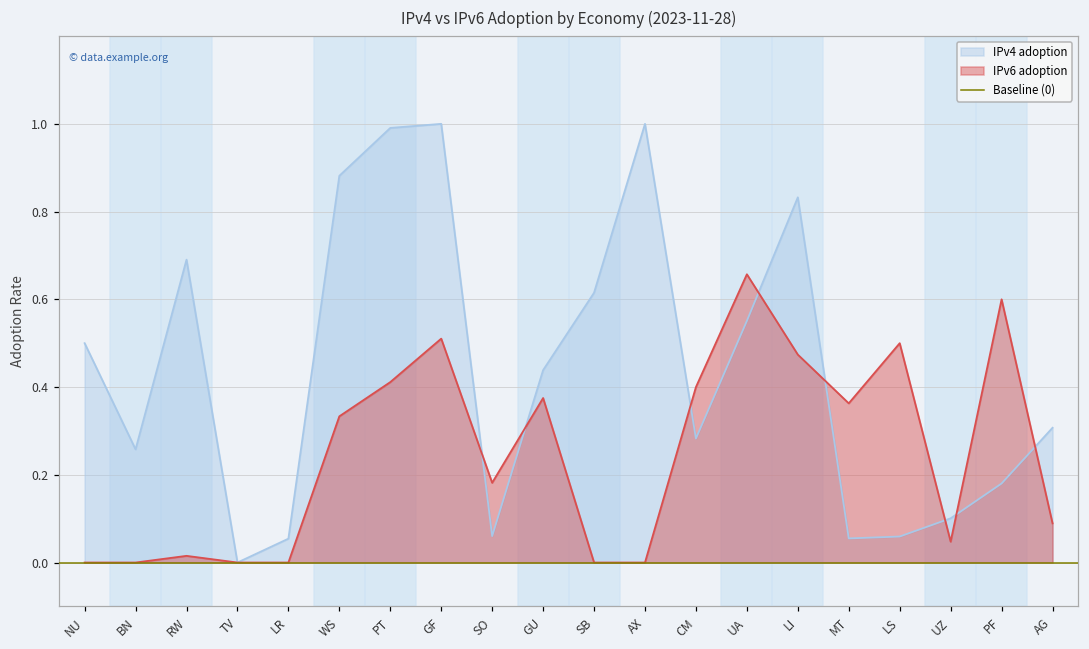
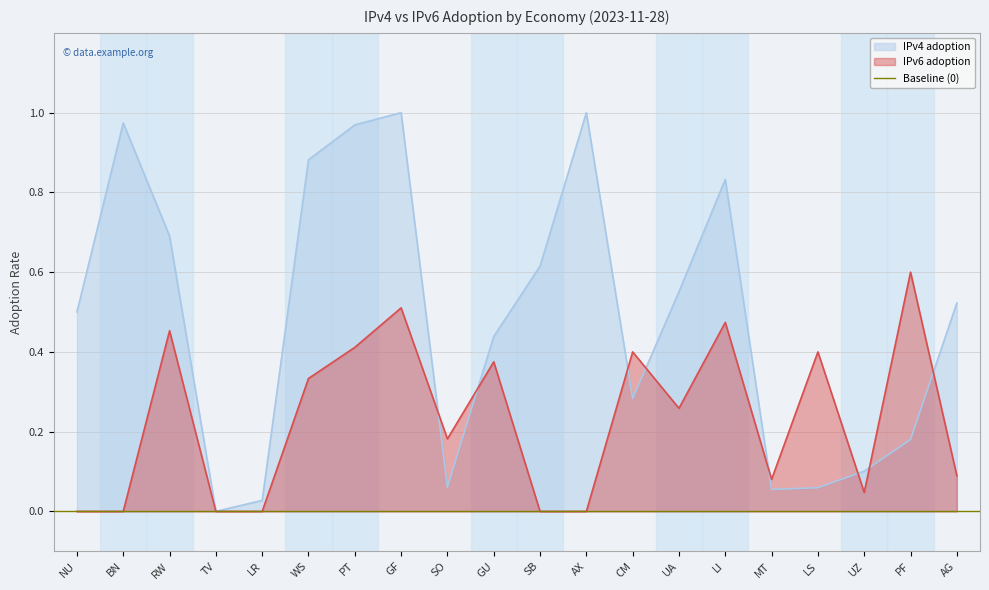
  {
    "IPv4 adoption": {
      "NU": 0.50,
-     "BN": 0.26,
+     "BN": 0.97,
      "RW": 0.69,
-     "LR": 0.05,
+     "LR": 0.03,
      "WS": 0.88,
-     "PT": 0.99,
+     "PT": 0.97,
      "GF": 1.00,
      "SO": 0.06,
      "GU": 0.44,
      "SB": 0.62,
      "AX": 1.00,
      "CM": 0.28,
      "UA": 0.55,
      "LI": 0.83,
      "MT": 0.06,
      "LS": 0.06,
      "UZ": 0.10,
      "PF": 0.18,
-     "AG": 0.31
+     "AG": 0.52
    },
    "IPv6 adoption": {
      "NU": 0.00,
      "BN": 0.00,
-     "RW": 0.02,
+     "RW": 0.45,
      "LR": 0.00,
      "WS": 0.33,
      "PT": 0.41,
      "GF": 0.51,
      "SO": 0.18,
      "GU": 0.38,
      "SB": 0.00,
      "AX": 0.00,
      "CM": 0.40,
-     "UA": 0.66,
+     "UA": 0.26,
      "LI": 0.47,
-     "MT": 0.36,
-     "LS": 0.5,
+     "MT": 0.08,
+     "LS": 0.4,
      "UZ": 0.05,
      "PF": 0.60,
      "AG": 0.09
    }
  }
